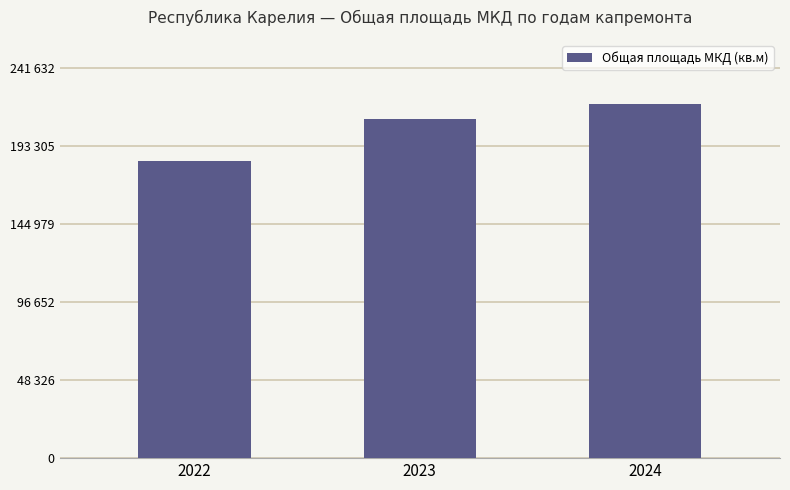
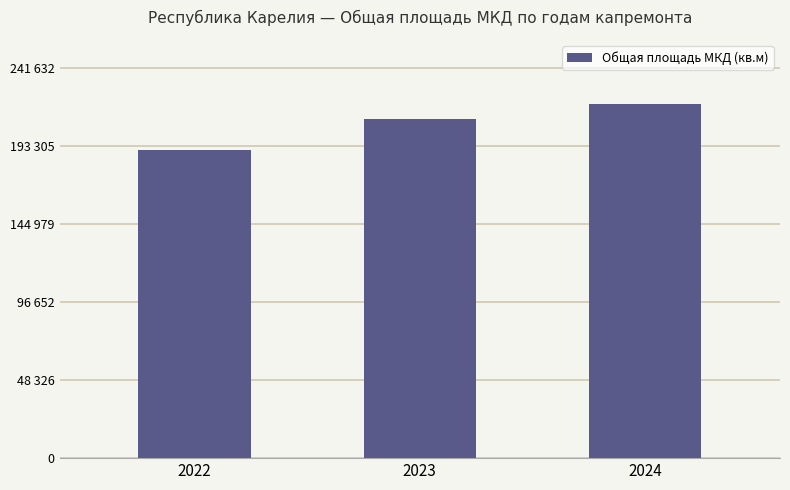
  {
-   "2022": 184000,
+   "2022": 191000,
    "2023": 210000,
    "2024": 220000
  }
